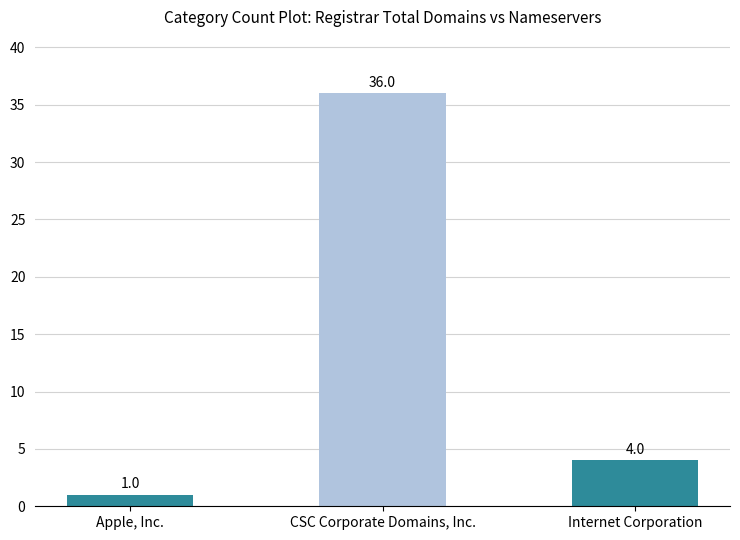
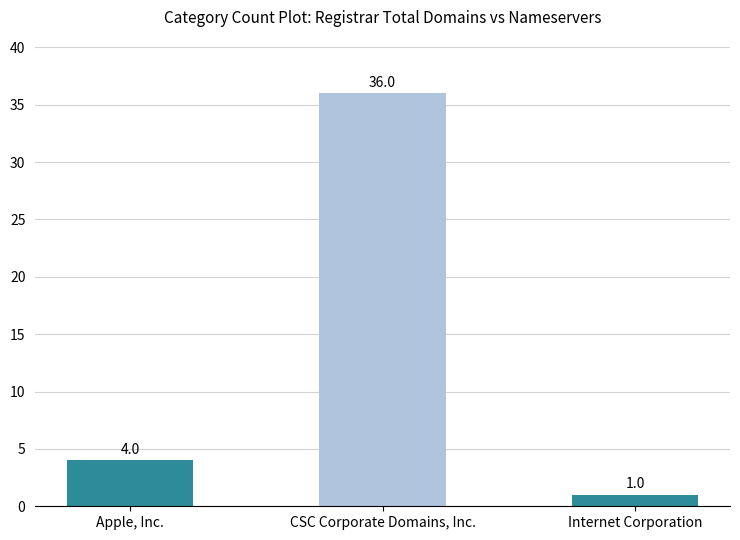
  {
-   "Apple, Inc.": 1.0,
+   "Apple, Inc.": 4.0,
    "CSC Corporate Domains, Inc.": 36.0,
-   "Internet Corporation": 4.0
+   "Internet Corporation": 1.0
  }
